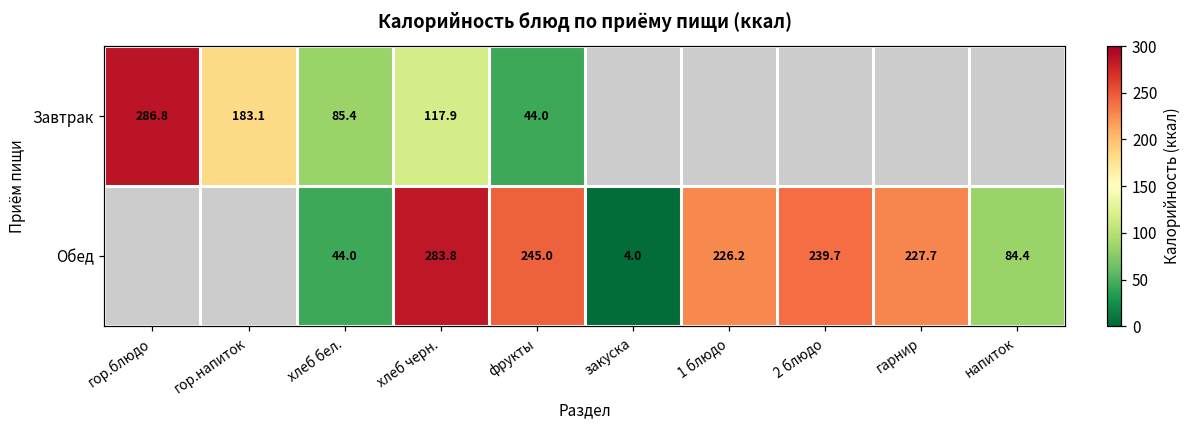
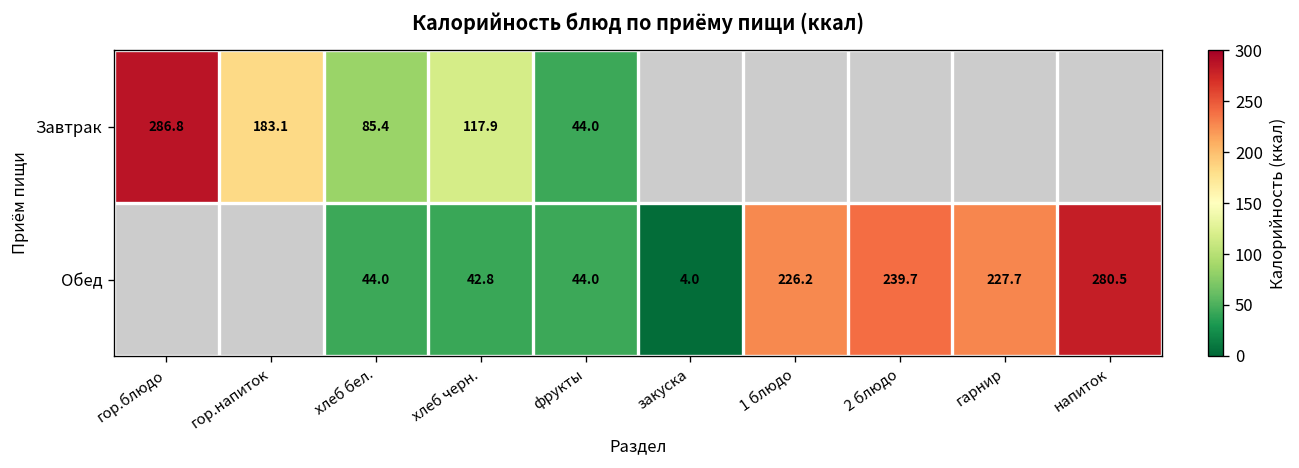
  {
    "Завтрак": {
      "гор.блюдо": 286.8,
      "гор.напиток": 183.1,
      "хлеб бел.": 85.4,
      "хлеб черн.": 117.9,
      "фрукты": 44.0
    },
    "Обед": {
      "хлеб бел.": 44.0,
-     "хлеб черн.": 283.8,
-     "фрукты": 245.0,
+     "хлеб черн.": 42.8,
+     "фрукты": 44.0,
      "закуска": 4.0,
      "1 блюдо": 226.2,
      "2 блюдо": 239.7,
      "гарнир": 227.7,
-     "напиток": 84.4
+     "напиток": 280.5
    }
  }
